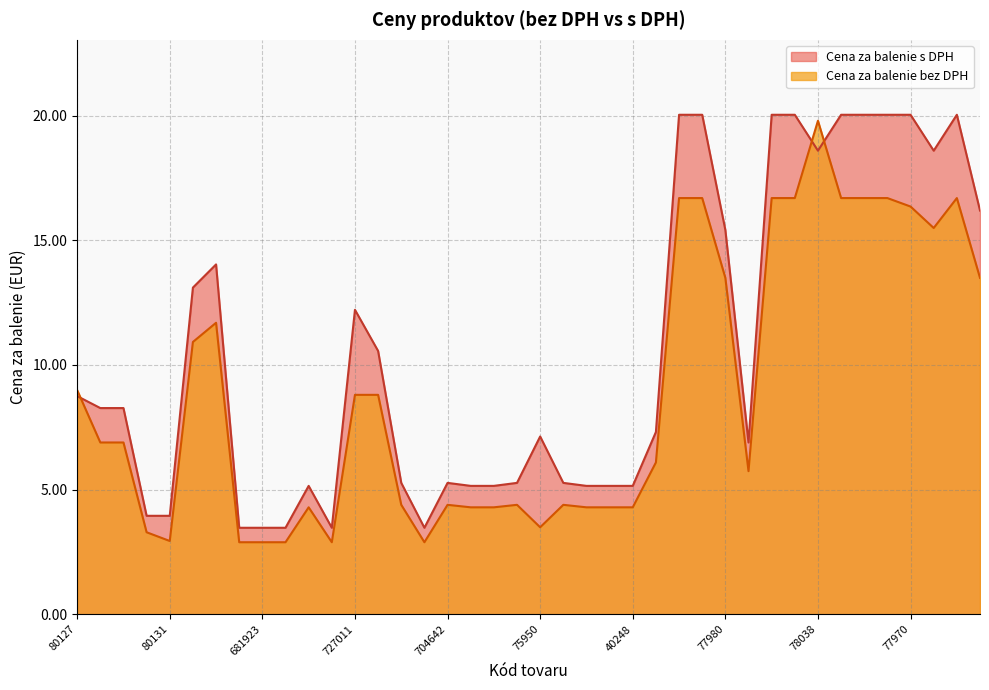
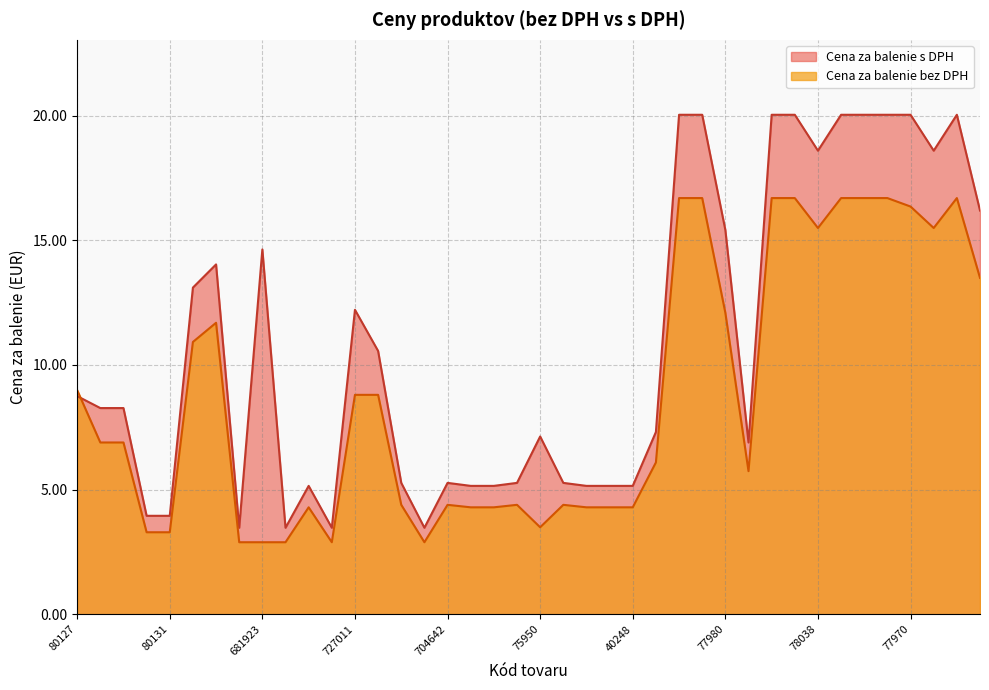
  {
    "Cena za balenie s DPH": {
      "80127": 8.8,
      "80131": 4.0,
-     "681923": 3.5,
+     "681923": 14.6,
      "727011": 12.2,
      "704642": 5.3,
      "75950": 7.1,
      "40248": 5.2,
      "77980": 15.4,
      "78038": 18.6,
      "77970": 20.0
    },
    "Cena za balenie bez DPH": {
      "80127": 9.0,
-     "80131": 2.9,
+     "80131": 3.3,
      "681923": 2.9,
      "727011": 8.8,
      "704642": 4.4,
      "75950": 3.5,
      "40248": 4.3,
-     "77980": 13.5,
-     "78038": 19.8,
+     "77980": 12.1,
+     "78038": 15.5,
      "77970": 16.4
    }
  }
